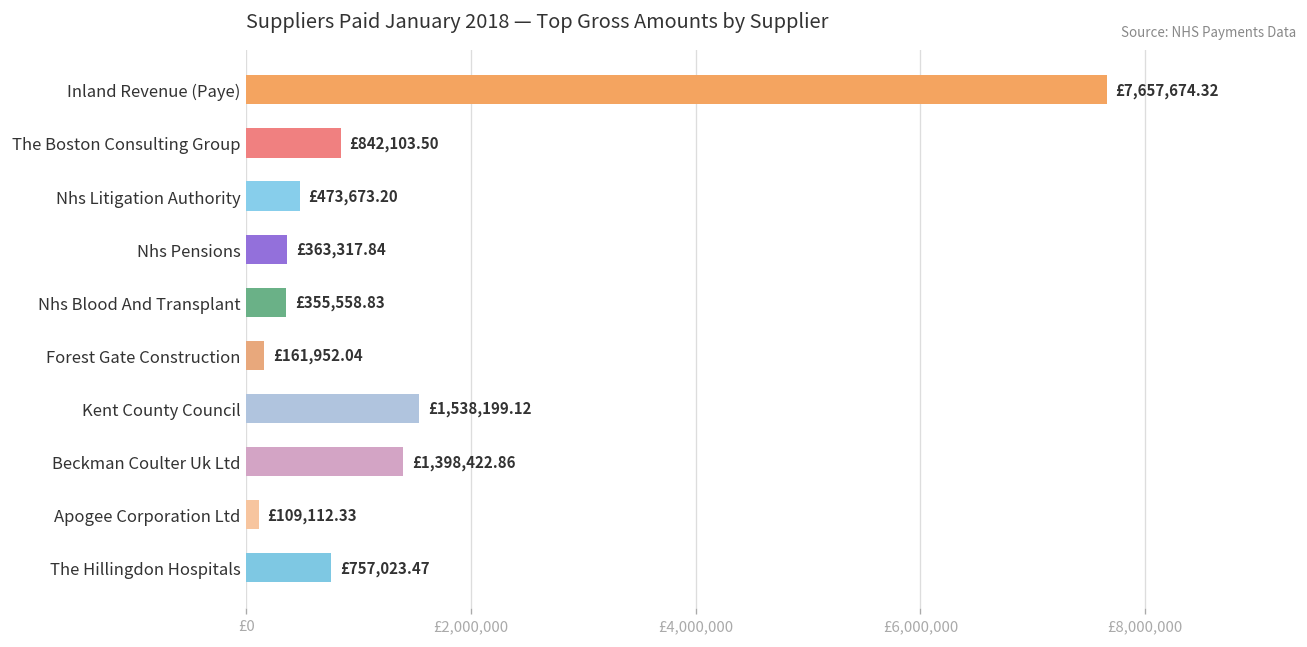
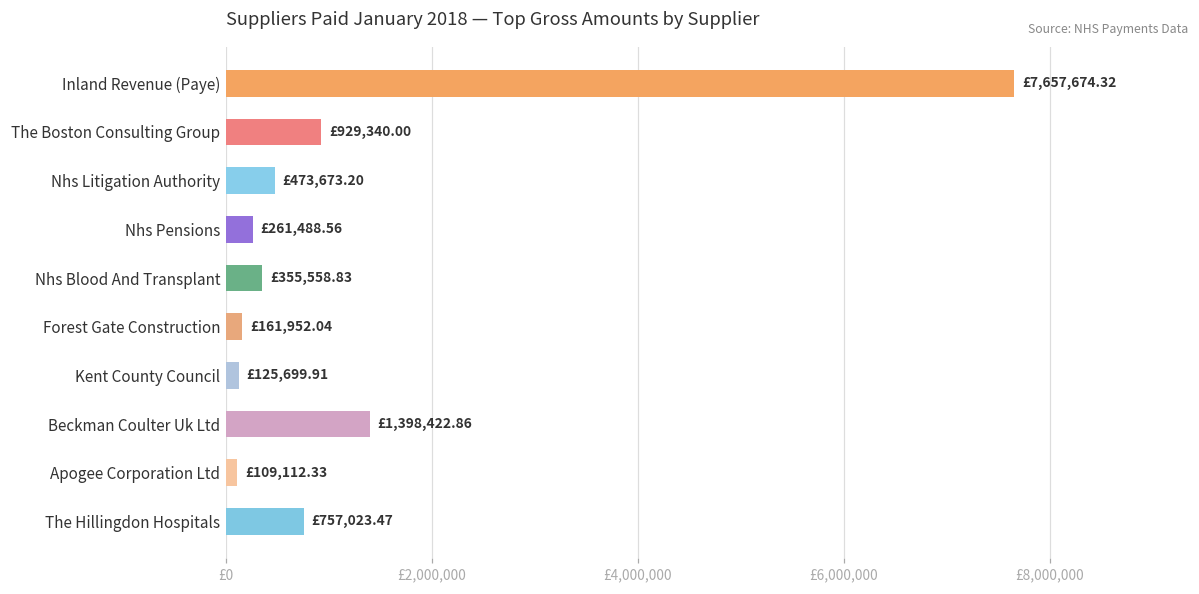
  {
    "Inland Revenue (Paye)": "£7,657,674.32",
-   "The Boston Consulting Group": "£842,103.50",
+   "The Boston Consulting Group": "£929,340.00",
    "Nhs Litigation Authority": "£473,673.20",
-   "Nhs Pensions": "£363,317.84",
+   "Nhs Pensions": "£261,488.56",
    "Nhs Blood And Transplant": "£355,558.83",
    "Forest Gate Construction": "£161,952.04",
-   "Kent County Council": "£1,538,199.12",
+   "Kent County Council": "£125,699.91",
    "Beckman Coulter Uk Ltd": "£1,398,422.86",
    "Apogee Corporation Ltd": "£109,112.33",
    "The Hillingdon Hospitals": "£757,023.47"
  }
